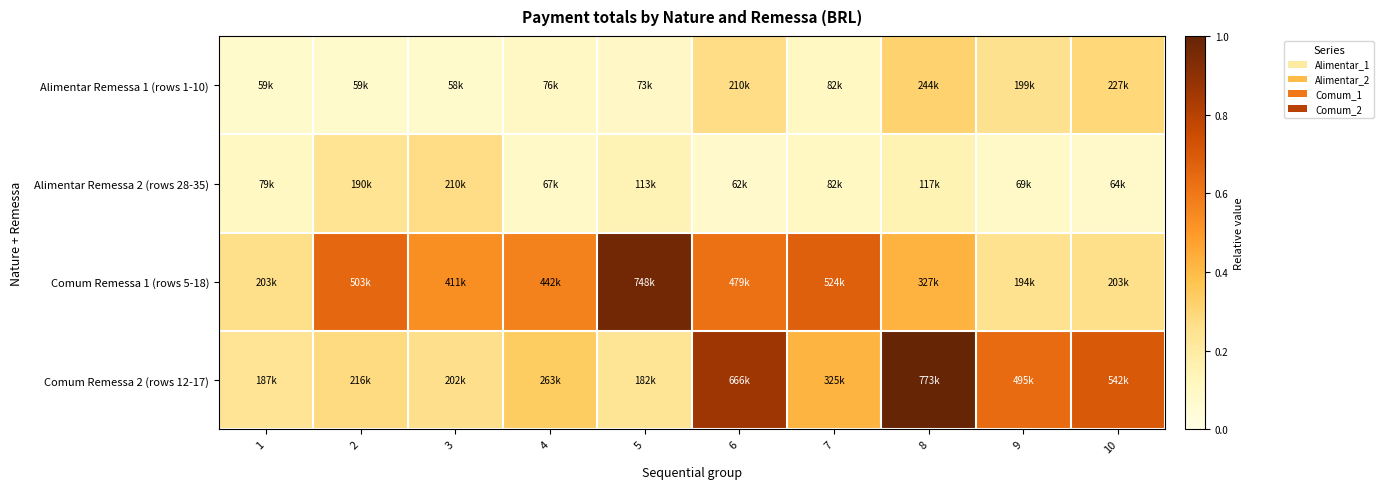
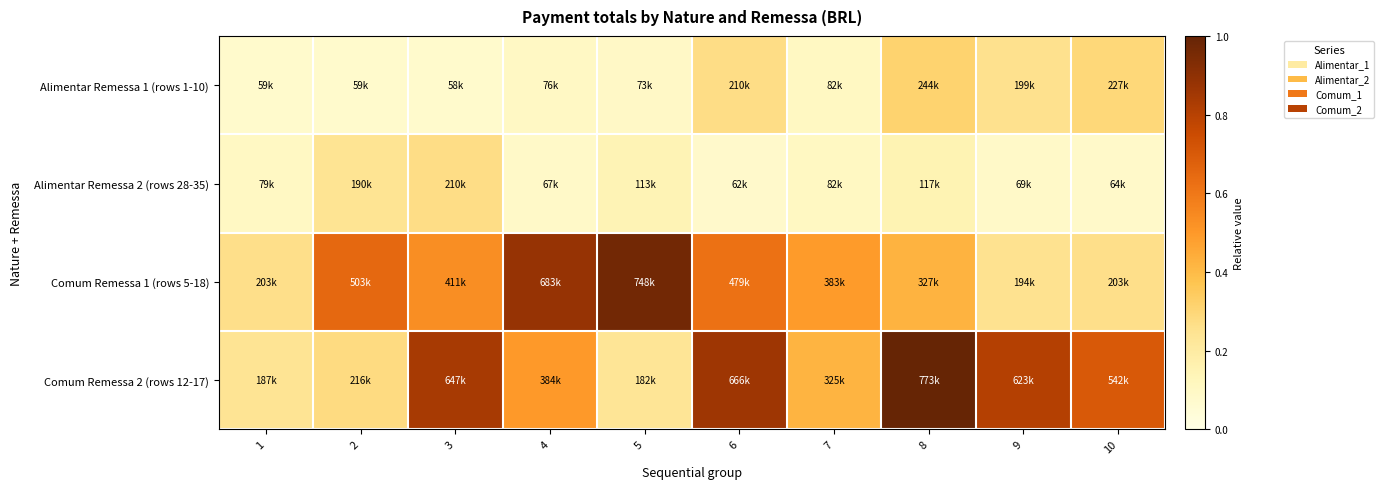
  {
    "Alimentar Remessa 1 (rows 1-10)": {
      "1": "59k",
      "2": "59k",
      "3": "58k",
      "4": "76k",
      "5": "73k",
      "6": "210k",
      "7": "82k",
      "8": "244k",
      "9": "199k",
      "10": "227k"
    },
    "Alimentar Remessa 2 (rows 28-35)": {
      "1": "79k",
      "2": "190k",
      "3": "210k",
      "4": "67k",
      "5": "113k",
      "6": "62k",
      "7": "82k",
      "8": "117k",
      "9": "69k",
      "10": "64k"
    },
    "Comum Remessa 1 (rows 5-18)": {
      "1": "203k",
      "2": "503k",
      "3": "411k",
-     "4": "442k",
+     "4": "683k",
      "5": "748k",
      "6": "479k",
-     "7": "524k",
+     "7": "383k",
      "8": "327k",
      "9": "194k",
      "10": "203k"
    },
    "Comum Remessa 2 (rows 12-17)": {
      "1": "187k",
      "2": "216k",
-     "3": "202k",
-     "4": "263k",
+     "3": "647k",
+     "4": "384k",
      "5": "182k",
      "6": "666k",
      "7": "325k",
      "8": "773k",
-     "9": "495k",
+     "9": "623k",
      "10": "542k"
    }
  }
